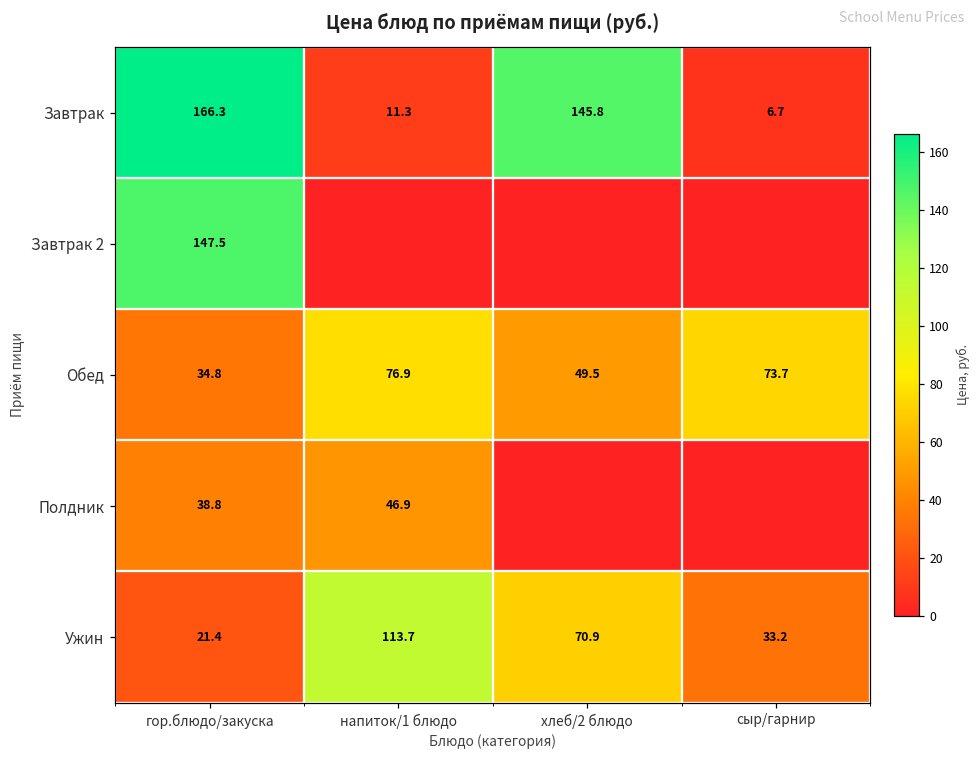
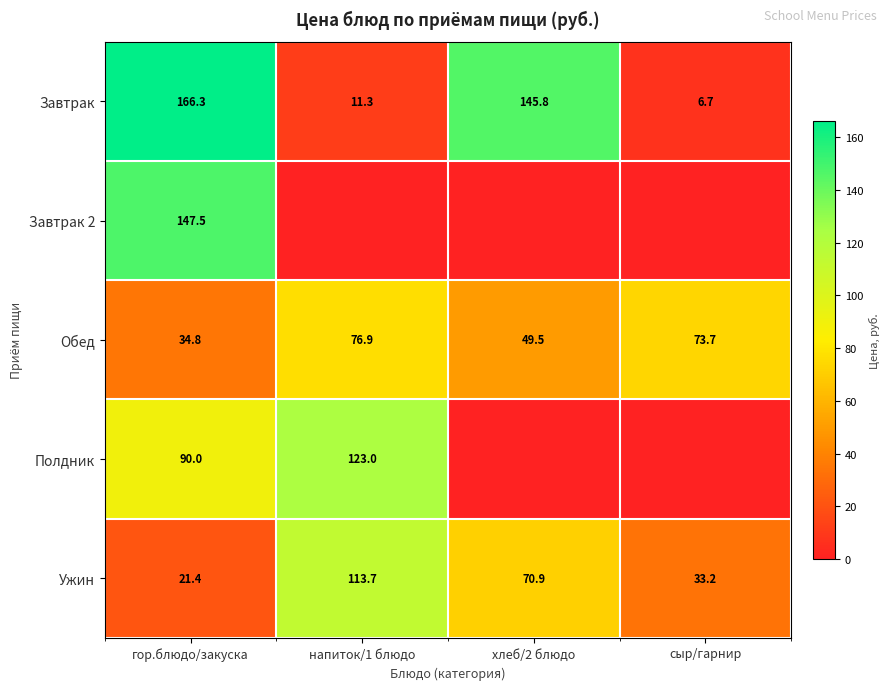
  {
    "Завтрак": {
      "гор.блюдо/закуска": 166.3,
      "напиток/1 блюдо": 11.3,
      "хлеб/2 блюдо": 145.8,
      "сыр/гарнир": 6.7
    },
    "Завтрак 2": {
      "гор.блюдо/закуска": 147.5
    },
    "Обед": {
      "гор.блюдо/закуска": 34.8,
      "напиток/1 блюдо": 76.9,
      "хлеб/2 блюдо": 49.5,
      "сыр/гарнир": 73.7
    },
    "Полдник": {
-     "гор.блюдо/закуска": 38.8,
-     "напиток/1 блюдо": 46.9
+     "гор.блюдо/закуска": 90.0,
+     "напиток/1 блюдо": 123.0
    },
    "Ужин": {
      "гор.блюдо/закуска": 21.4,
      "напиток/1 блюдо": 113.7,
      "хлеб/2 блюдо": 70.9,
      "сыр/гарнир": 33.2
    }
  }
